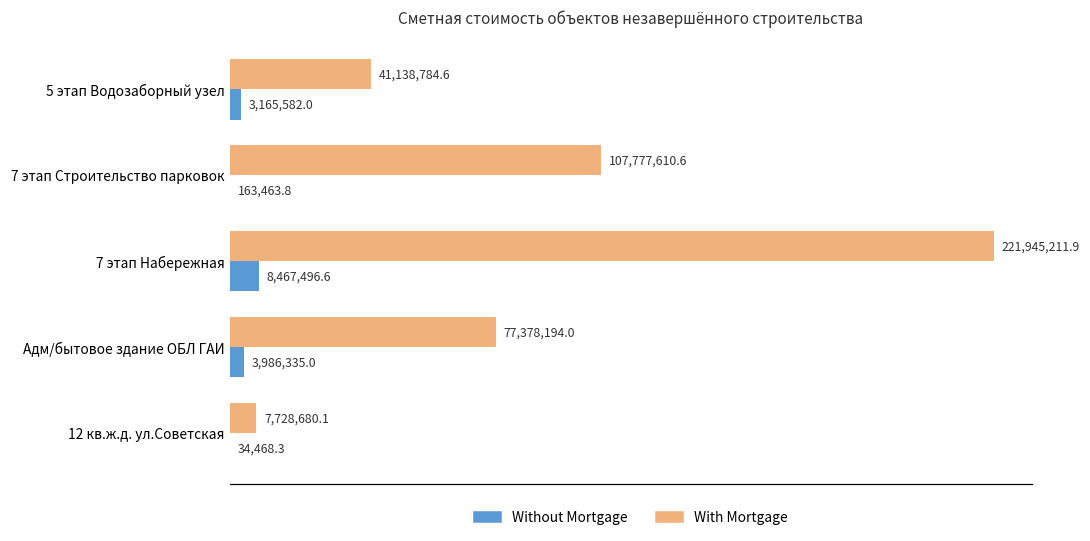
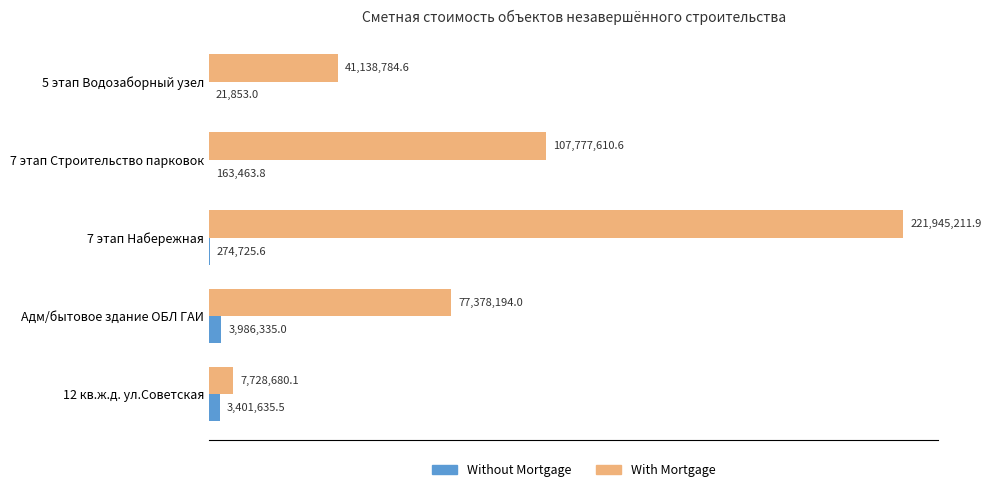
  {
    "Without Mortgage": {
-     "5 этап Водозаборный узел": "3,165,582.0",
+     "5 этап Водозаборный узел": "21,853.0",
      "7 этап Строительство парковок": "163,463.8",
-     "7 этап Набережная": "8,467,496.6",
+     "7 этап Набережная": "274,725.6",
      "Адм/бытовое здание ОБЛ ГАИ": "3,986,335.0",
-     "12 кв.ж.д. ул.Советская": "34,468.3"
+     "12 кв.ж.д. ул.Советская": "3,401,635.5"
    },
    "With Mortgage": {
      "5 этап Водозаборный узел": "41,138,784.6",
      "7 этап Строительство парковок": "107,777,610.6",
      "7 этап Набережная": "221,945,211.9",
      "Адм/бытовое здание ОБЛ ГАИ": "77,378,194.0",
      "12 кв.ж.д. ул.Советская": "7,728,680.1"
    }
  }
